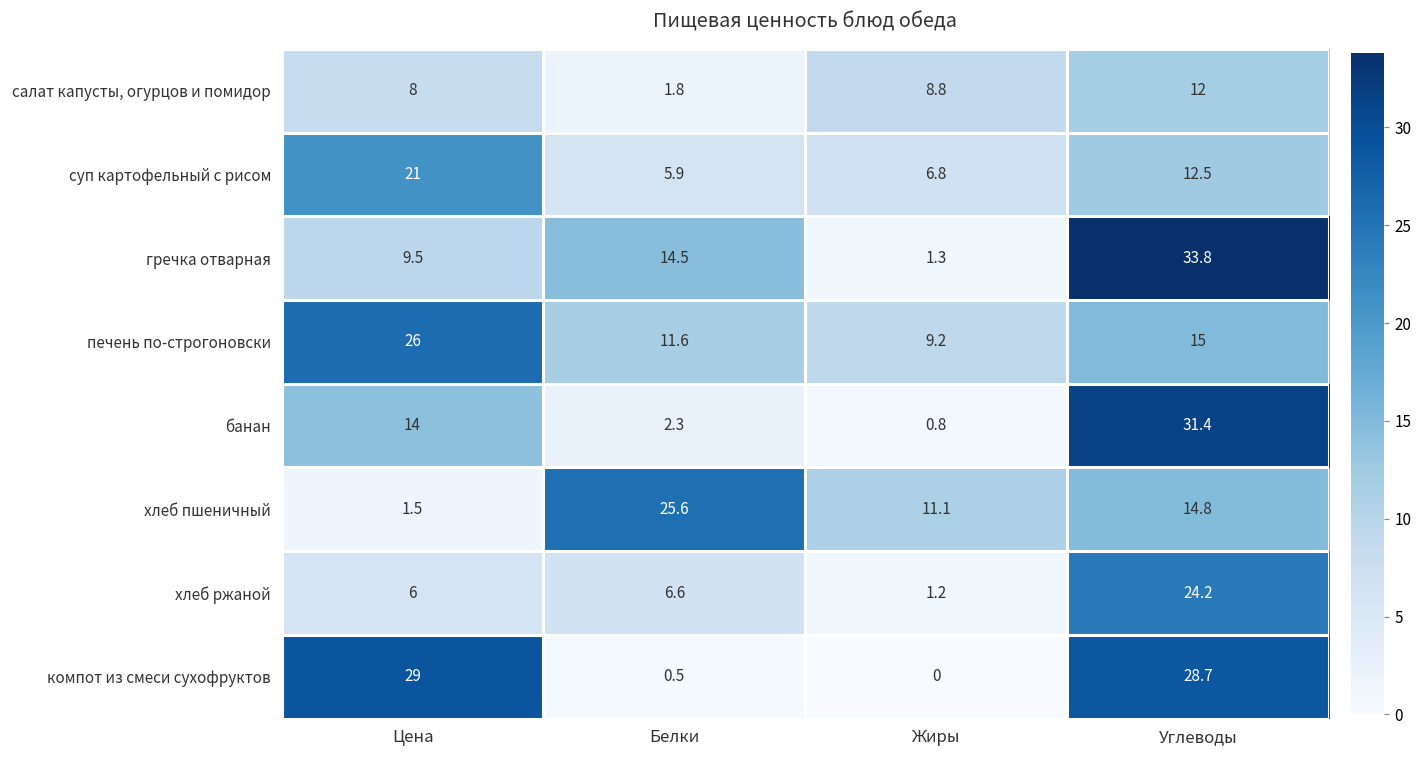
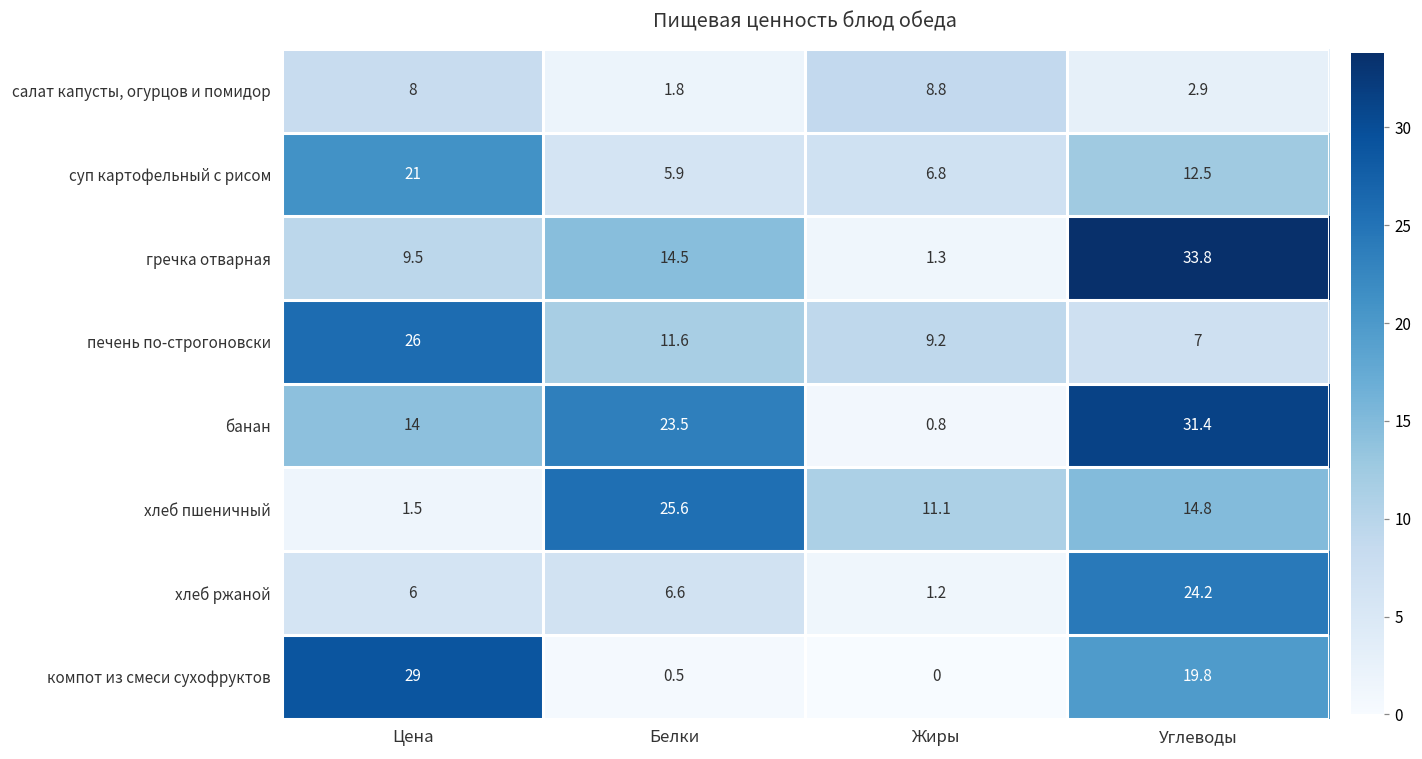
  {
    "салат капусты, огурцов и помидор": {
      "Цена": 8,
      "Белки": 1.8,
      "Жиры": 8.8,
-     "Углеводы": 12
+     "Углеводы": 2.9
    },
    "суп картофельный с рисом": {
      "Цена": 21,
      "Белки": 5.9,
      "Жиры": 6.8,
      "Углеводы": 12.5
    },
    "гречка отварная": {
      "Цена": 9.5,
      "Белки": 14.5,
      "Жиры": 1.3,
      "Углеводы": 33.8
    },
    "печень по-строгоновски": {
      "Цена": 26,
      "Белки": 11.6,
      "Жиры": 9.2,
-     "Углеводы": 15
+     "Углеводы": 7
    },
    "банан": {
      "Цена": 14,
-     "Белки": 2.3,
+     "Белки": 23.5,
      "Жиры": 0.8,
      "Углеводы": 31.4
    },
    "хлеб пшеничный": {
      "Цена": 1.5,
      "Белки": 25.6,
      "Жиры": 11.1,
      "Углеводы": 14.8
    },
    "хлеб ржаной": {
      "Цена": 6,
      "Белки": 6.6,
      "Жиры": 1.2,
      "Углеводы": 24.2
    },
    "компот из смеси сухофруктов": {
      "Цена": 29,
      "Белки": 0.5,
      "Жиры": 0,
-     "Углеводы": 28.7
+     "Углеводы": 19.8
    }
  }
